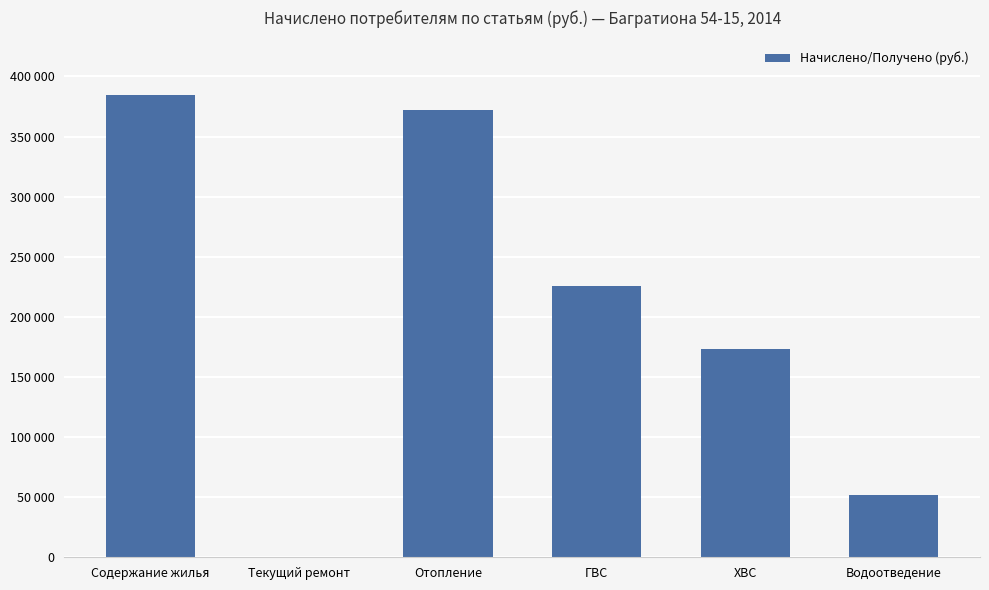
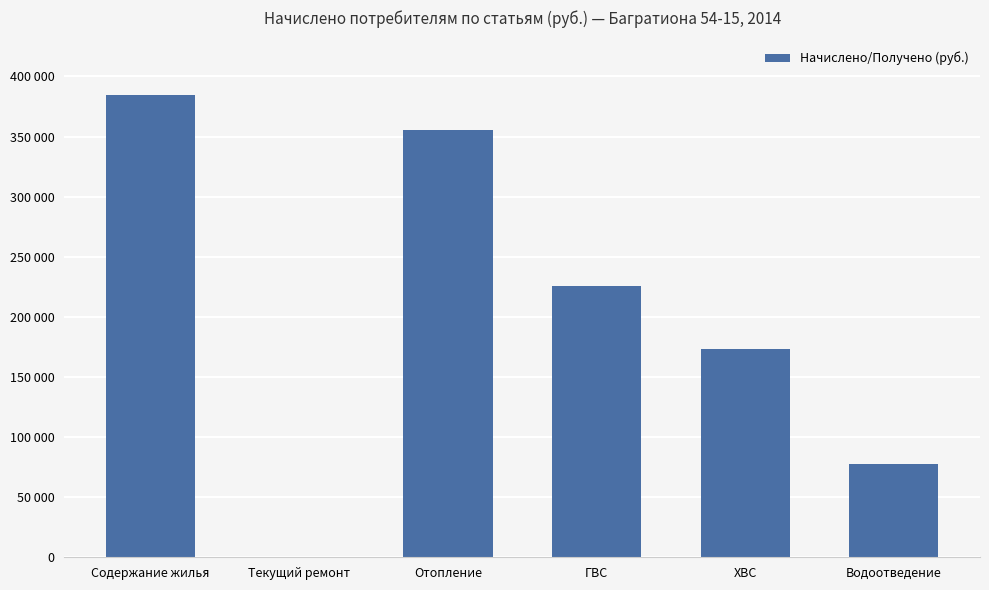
  {
    "Содержание жилья": 384000,
    "Текущий ремонт": 0,
-   "Отопление": 372000,
+   "Отопление": 356000,
    "ГВС": 226000,
    "ХВС": 174000,
-   "Водоотведение": 51000
+   "Водоотведение": 78000
  }
